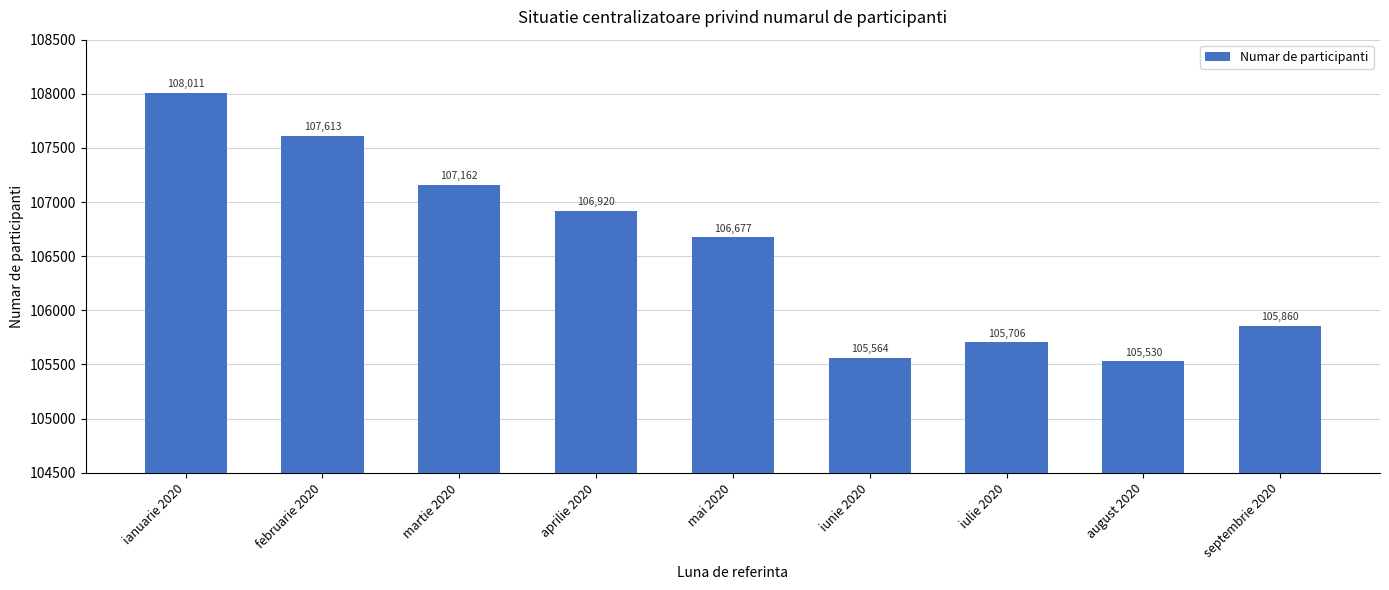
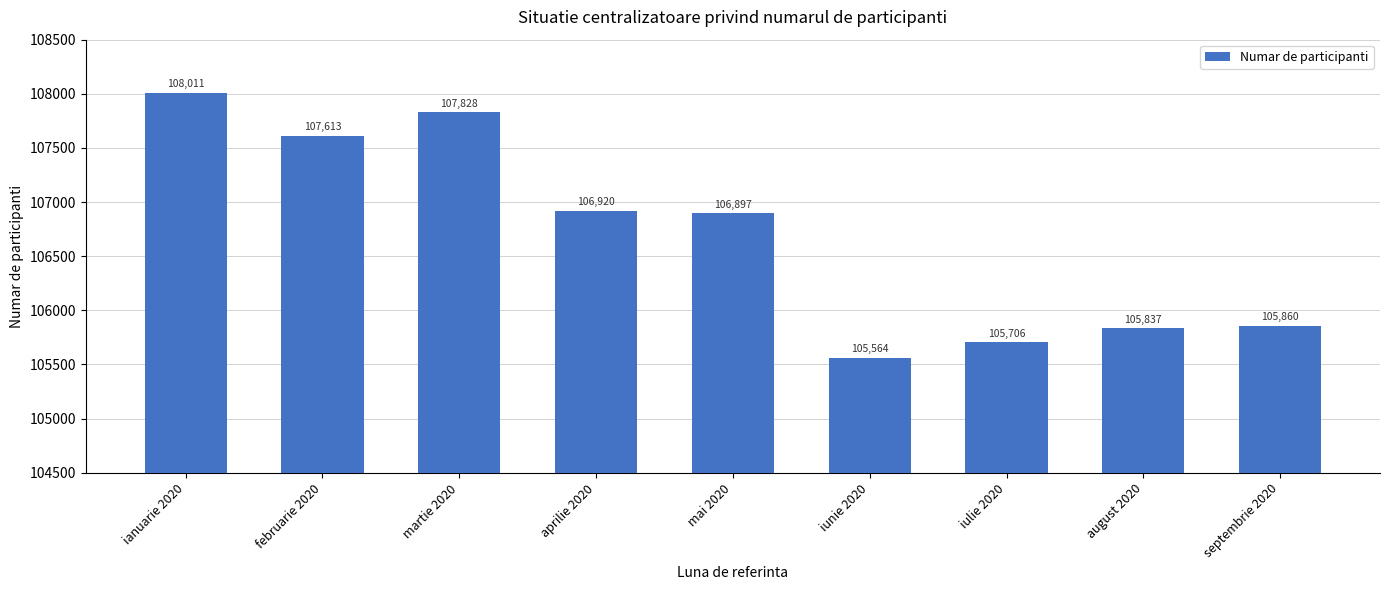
  {
    "ianuarie 2020": "108,011",
    "februarie 2020": "107,613",
-   "martie 2020": "107,162",
+   "martie 2020": "107,828",
    "aprilie 2020": "106,920",
-   "mai 2020": "106,677",
+   "mai 2020": "106,897",
    "iunie 2020": "105,564",
    "iulie 2020": "105,706",
-   "august 2020": "105,530",
+   "august 2020": "105,837",
    "septembrie 2020": "105,860"
  }
